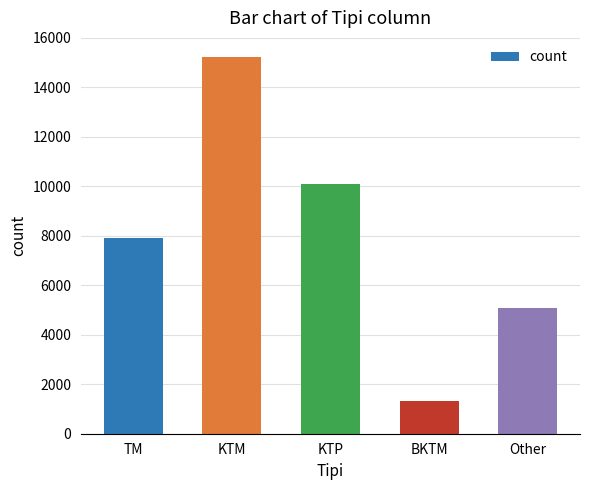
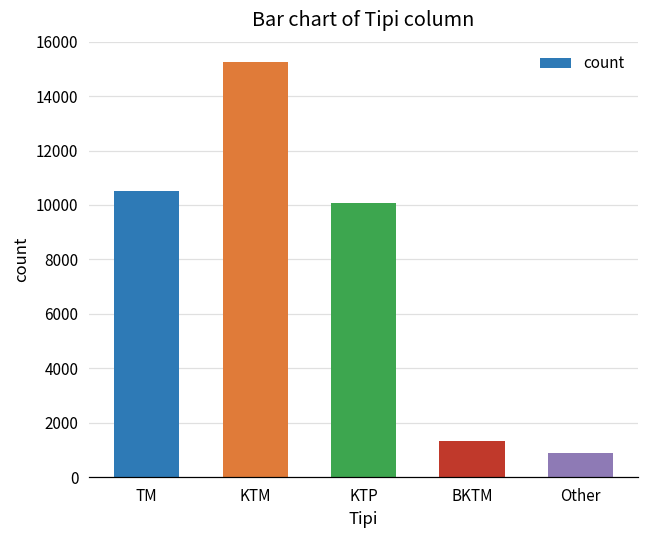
  {
-   "TM": 7900,
+   "TM": 10500,
    "KTM": 15200,
    "KTP": 10100,
    "BKTM": 1300,
-   "Other": 5100
+   "Other": 900
  }
